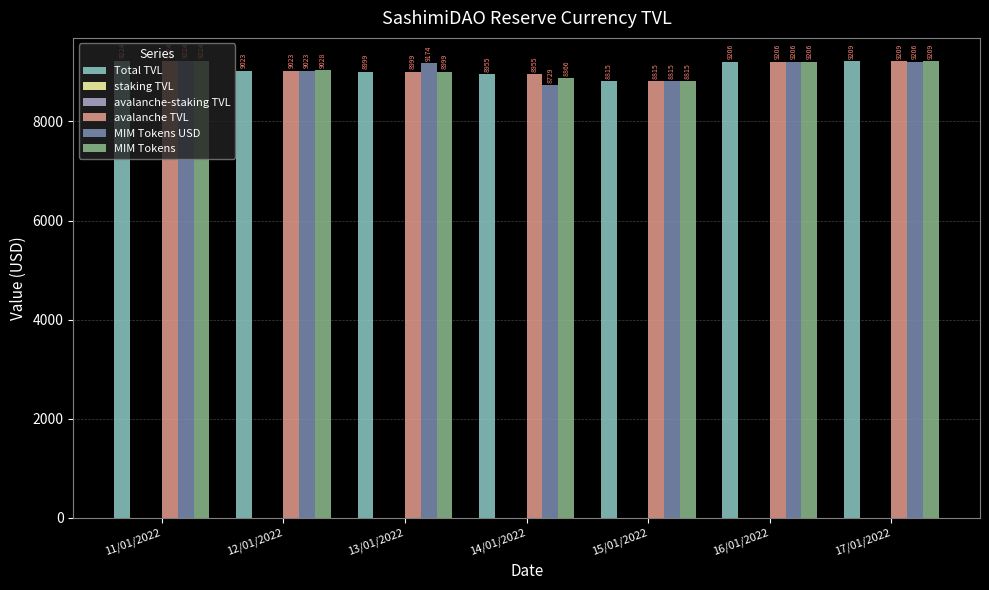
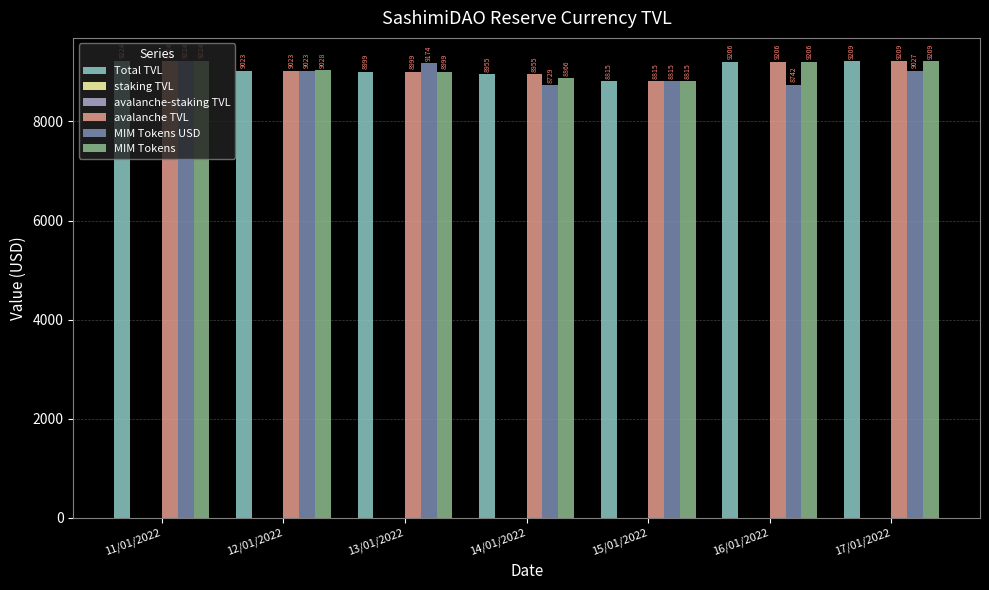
  {
    "staking TVL": {
      "11/01/2022": 0,
      "12/01/2022": 0,
      "13/01/2022": 0,
      "14/01/2022": 0,
      "15/01/2022": 0,
      "16/01/2022": 0,
      "17/01/2022": 0
    },
    "avalanche TVL": {
      "12/01/2022": 9023,
      "13/01/2022": 8999,
      "14/01/2022": 8955,
      "15/01/2022": 8815,
      "16/01/2022": 9206,
      "17/01/2022": 9209
    },
    "MIM Tokens USD": {
      "12/01/2022": 9023,
      "13/01/2022": 9174,
      "14/01/2022": 8729,
      "15/01/2022": 8815,
-     "16/01/2022": 9206,
-     "17/01/2022": 9206
+     "16/01/2022": 8742,
+     "17/01/2022": 9027
    }
  }
